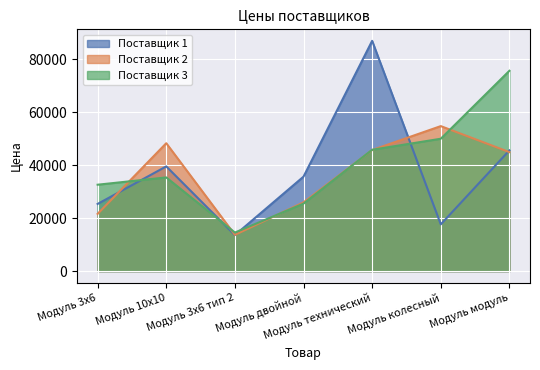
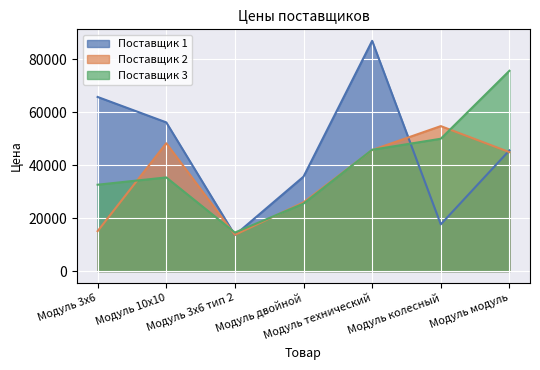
  {
    "Поставщик 1": {
-     "Модуль 3х6": 25000,
-     "Модуль 10х10": 40000,
+     "Модуль 3х6": 66000,
+     "Модуль 10х10": 56000,
      "Модуль двойной": 36000,
      "Модуль технический": 87000,
      "Модуль колесный": 18000
    },
    "Поставщик 2": {
-     "Модуль 3х6": 22000,
+     "Модуль 3х6": 15000,
      "Модуль 10х10": 48000,
      "Модуль колесный": 55000
    },
    "Поставщик 3": {
      "Модуль 3х6": 33000,
      "Модуль 10х10": 35000,
      "Модуль колесный": 50000,
      "Модуль модуль": 76000
    }
  }
